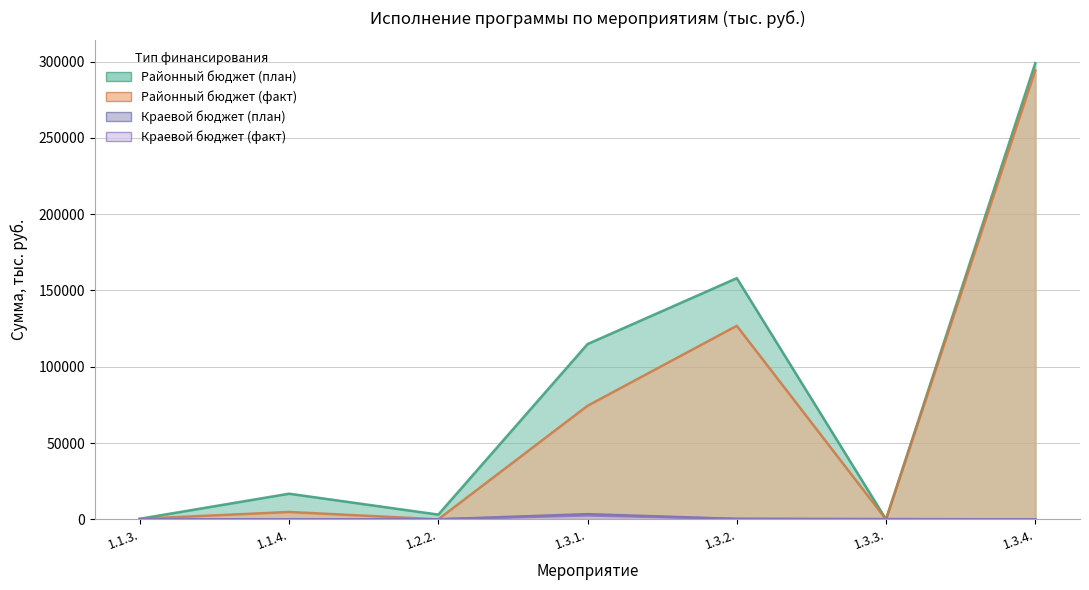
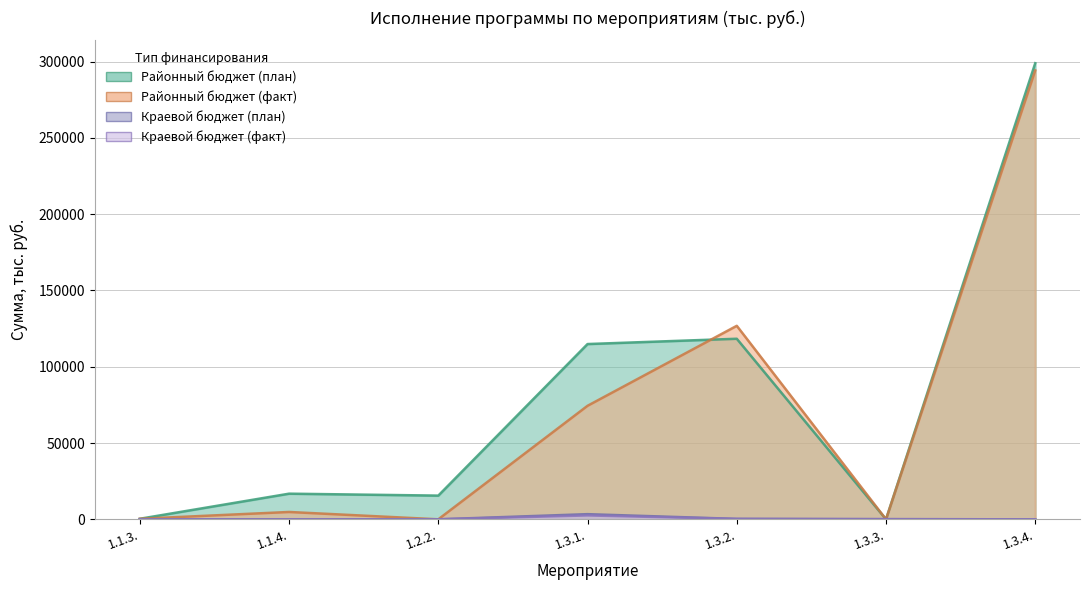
  {
    "Районный бюджет (план)": {
      "1.1.4.": 17000,
-     "1.2.2.": 3000,
+     "1.2.2.": 16000,
      "1.3.1.": 115000,
-     "1.3.2.": 158000,
+     "1.3.2.": 118000,
      "1.3.4.": 299000
    },
    "Районный бюджет (факт)": {
      "1.1.4.": 5000,
      "1.3.1.": 74000,
      "1.3.2.": 127000,
      "1.3.4.": 294000
    }
  }
